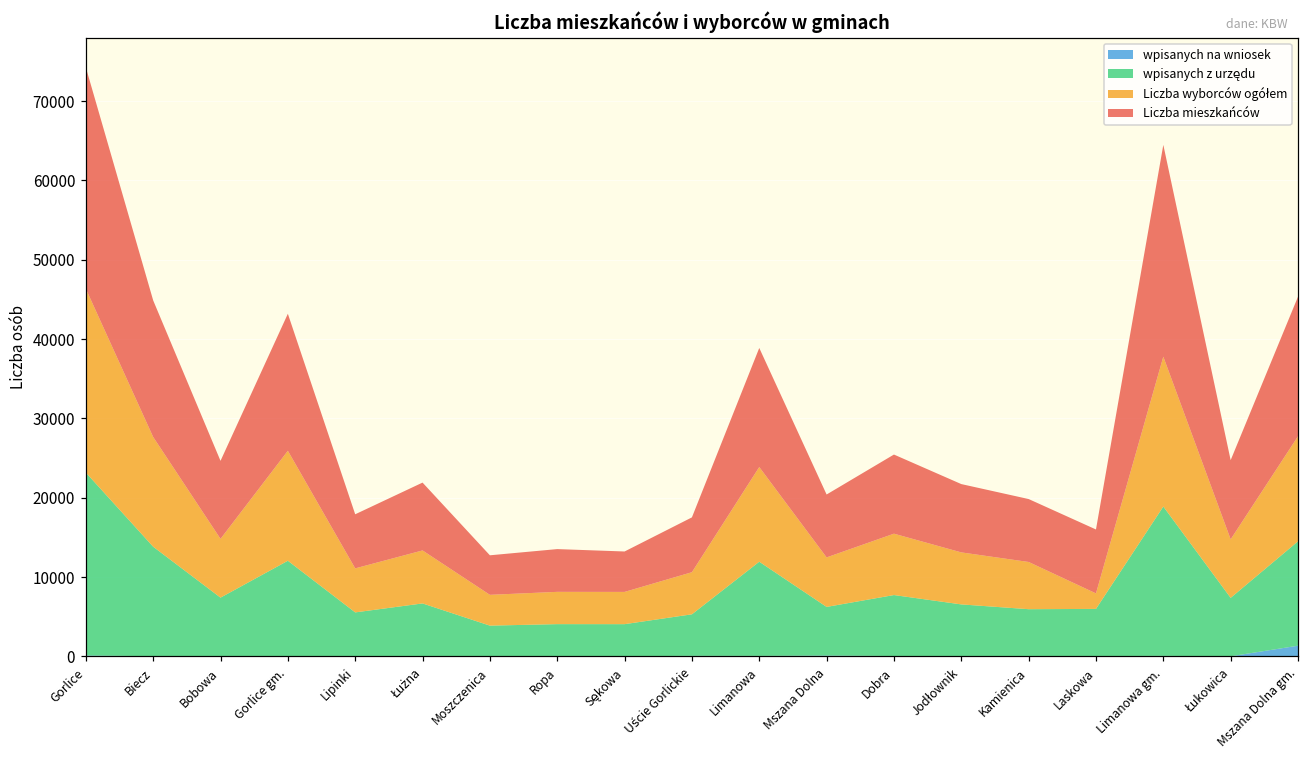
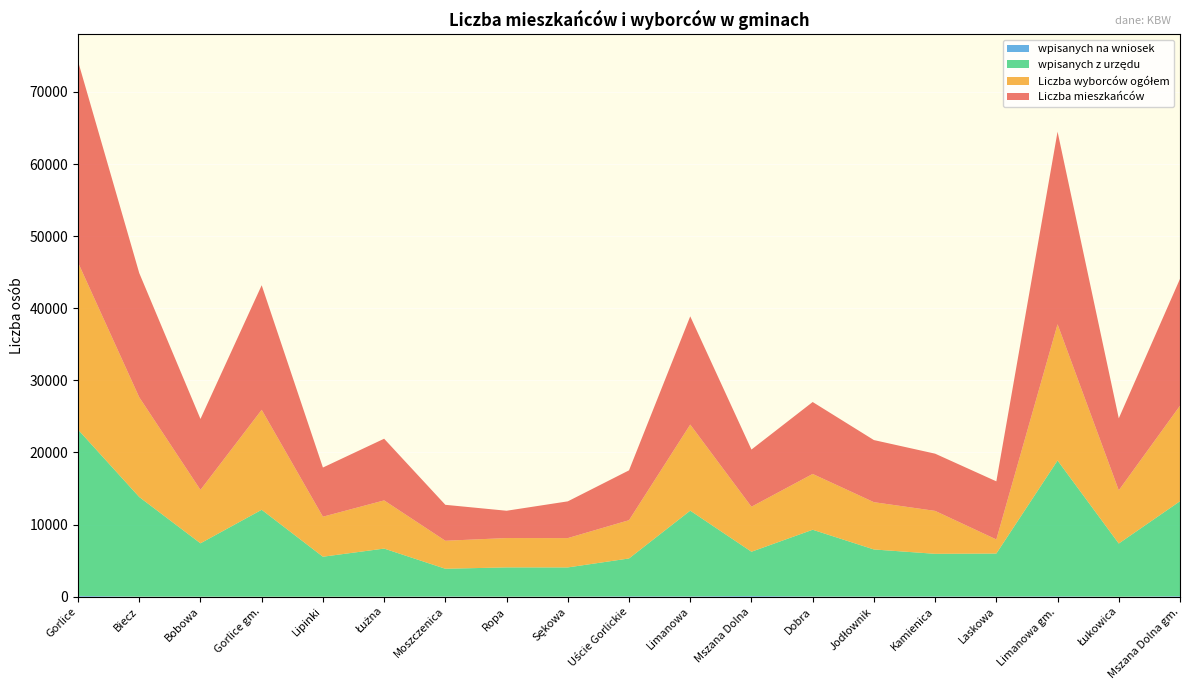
  {
    "wpisanych na wniosek": {
-     "Mszana Dolna gm.": 1000
+     "Mszana Dolna gm.": 0
    },
    "wpisanych z urzędu": {
      "Gorlice": 23000,
      "Biecz": 14000,
      "Bobowa": 7000,
      "Gorlice gm.": 12000,
      "Lipinki": 6000,
      "Łużna": 7000,
      "Moszczenica": 4000,
      "Ropa": 4000,
      "Sękowa": 4000,
      "Uście Gorlickie": 5000,
      "Limanowa": 12000,
      "Mszana Dolna": 6000,
-     "Dobra": 8000,
+     "Dobra": 9000,
      "Jodłownik": 7000,
      "Kamienica": 6000,
      "Laskowa": 6000,
      "Limanowa gm.": 19000,
      "Łukowica": 7000,
      "Mszana Dolna gm.": 13000
    },
    "Liczba wyborców ogółem": {
      "Gorlice": 23000,
      "Biecz": 14000,
      "Bobowa": 7000,
      "Gorlice gm.": 14000,
      "Lipinki": 6000,
      "Łużna": 7000,
      "Moszczenica": 4000,
      "Ropa": 4000,
      "Sękowa": 4000,
      "Uście Gorlickie": 5000,
      "Limanowa": 12000,
      "Mszana Dolna": 6000,
      "Dobra": 8000,
      "Jodłownik": 7000,
      "Kamienica": 6000,
      "Laskowa": 2000,
      "Limanowa gm.": 19000,
      "Łukowica": 7000,
      "Mszana Dolna gm.": 13000
    },
    "Liczba mieszkańców": {
      "Gorlice": 28000,
      "Biecz": 17000,
      "Bobowa": 10000,
      "Gorlice gm.": 17000,
      "Lipinki": 7000,
      "Łużna": 9000,
      "Moszczenica": 5000,
-     "Ropa": 5000,
+     "Ropa": 4000,
      "Sękowa": 5000,
      "Uście Gorlickie": 7000,
      "Limanowa": 15000,
      "Mszana Dolna": 8000,
      "Dobra": 10000,
      "Jodłownik": 9000,
      "Kamienica": 8000,
      "Laskowa": 8000,
      "Limanowa gm.": 27000,
      "Łukowica": 10000,
      "Mszana Dolna gm.": 18000
    }
  }
